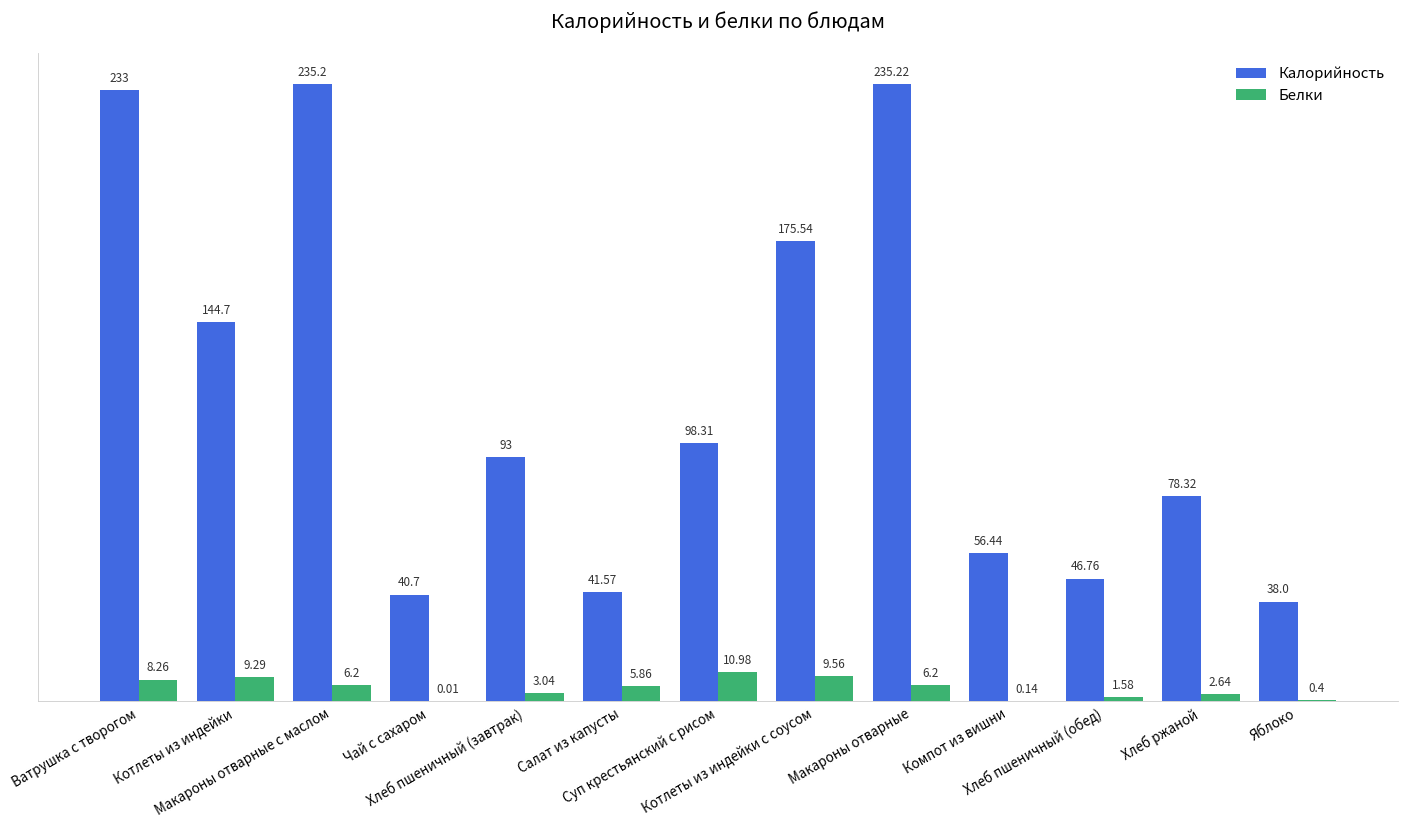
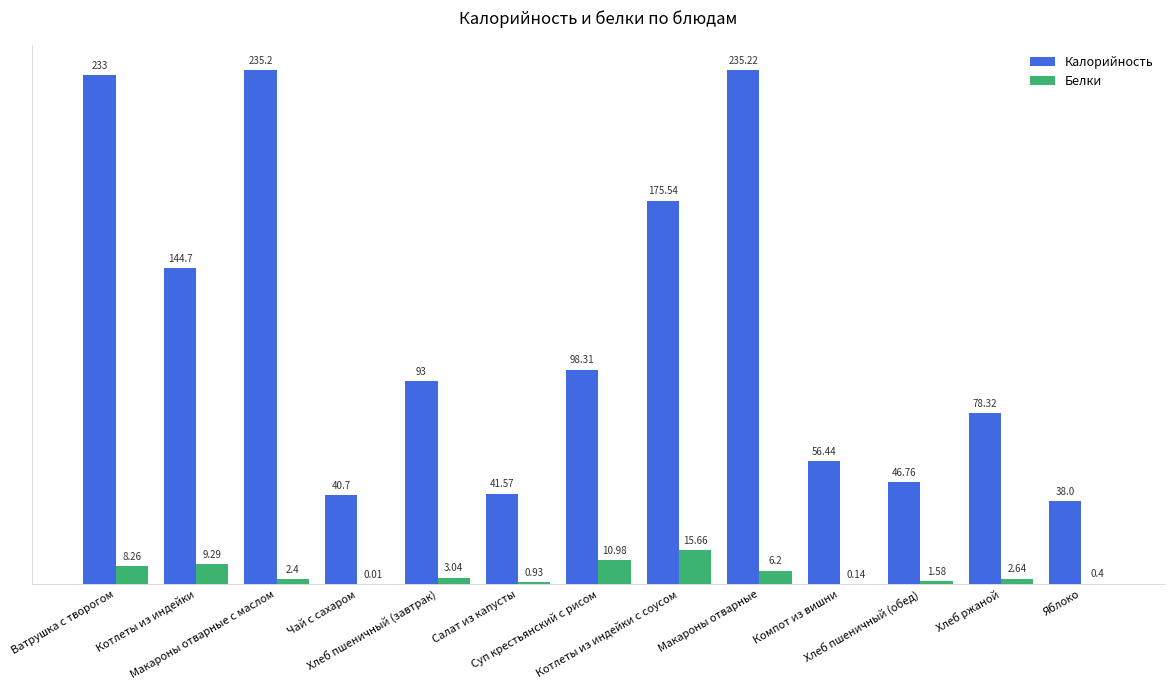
  {
    "Калорийность": {
      "Ватрушка с творогом": 233,
      "Котлеты из индейки": 144.7,
      "Макароны отварные с маслом": 235.2,
      "Чай с сахаром": 40.7,
      "Хлеб пшеничный (завтрак)": 93,
      "Салат из капусты": 41.57,
      "Суп крестьянский с рисом": 98.31,
      "Котлеты из индейки с соусом": 175.54,
      "Макароны отварные": 235.22,
      "Компот из вишни": 56.44,
      "Хлеб пшеничный (обед)": 46.76,
      "Хлеб ржаной": 78.32,
      "Яблоко": 38.0
    },
    "Белки": {
      "Ватрушка с творогом": 8.26,
      "Котлеты из индейки": 9.29,
-     "Макароны отварные с маслом": 6.2,
+     "Макароны отварные с маслом": 2.4,
      "Чай с сахаром": 0.01,
      "Хлеб пшеничный (завтрак)": 3.04,
-     "Салат из капусты": 5.86,
+     "Салат из капусты": 0.93,
      "Суп крестьянский с рисом": 10.98,
-     "Котлеты из индейки с соусом": 9.56,
+     "Котлеты из индейки с соусом": 15.66,
      "Макароны отварные": 6.2,
      "Компот из вишни": 0.14,
      "Хлеб пшеничный (обед)": 1.58,
      "Хлеб ржаной": 2.64,
      "Яблоко": 0.4
    }
  }
